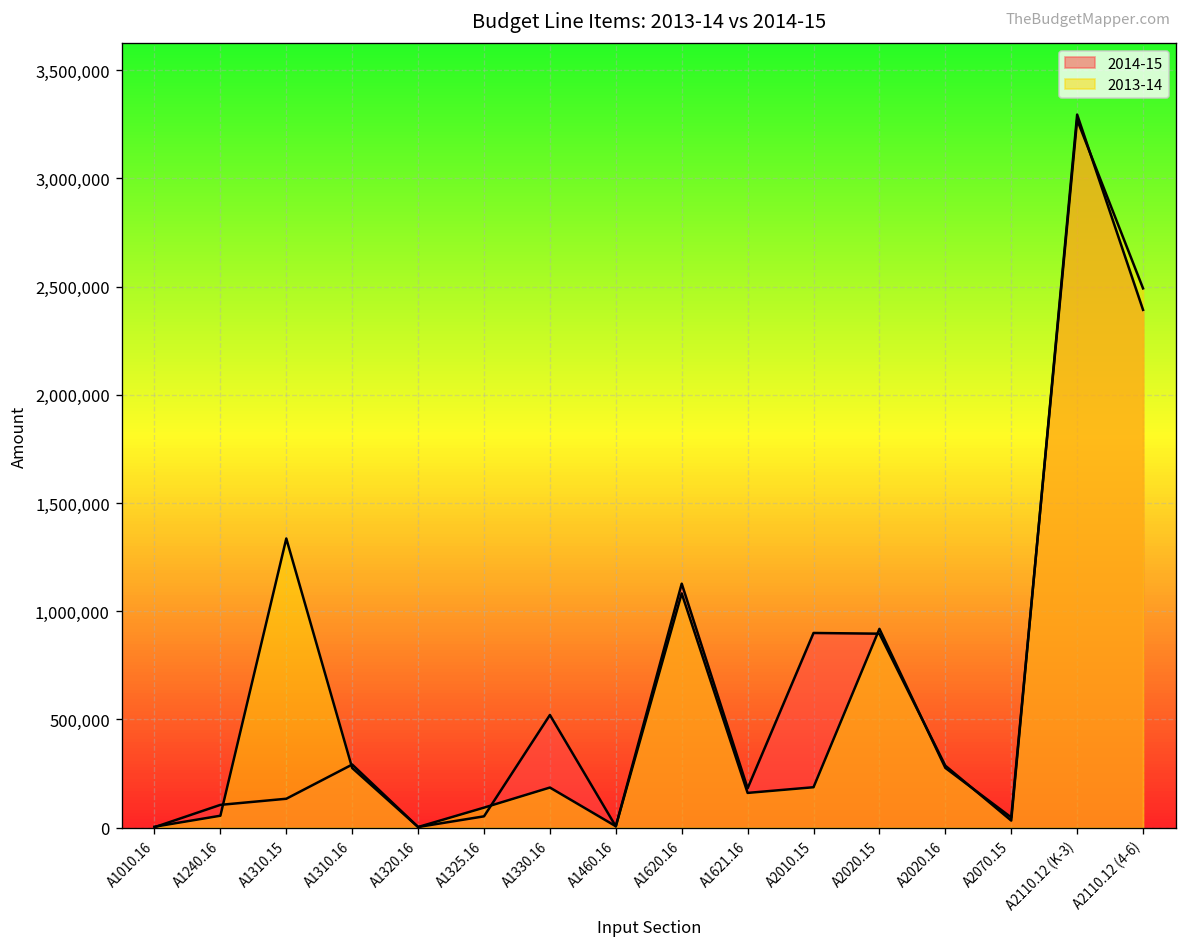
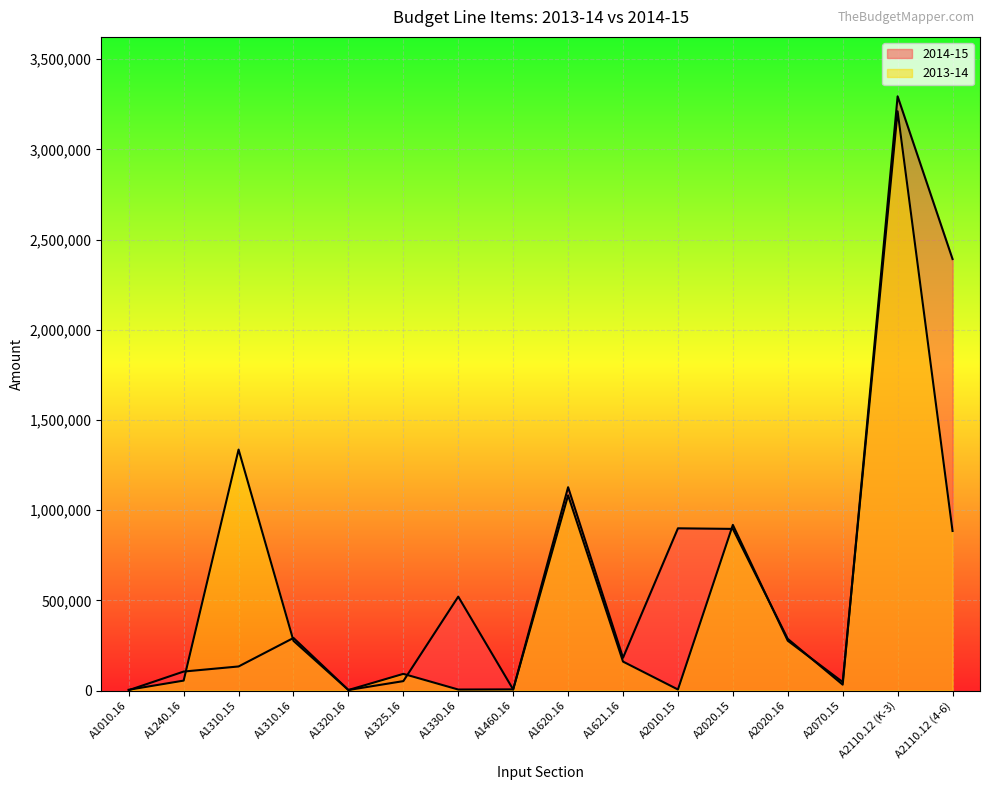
  {
    "2014-15": {
      "A1240.16": "110,000",
      "A1310.15": "130,000",
      "A1310.16": "290,000",
      "A1325.16": "50,000",
      "A1330.16": "520,000",
      "A1620.16": "1,130,000",
      "A1621.16": "180,000",
      "A2010.15": "900,000",
      "A2020.15": "900,000",
      "A2070.15": "30,000",
      "A2110.12 (K-3)": "3,290,000",
      "A2110.12 (4-6)": "2,390,000"
    },
    "2013-14": {
      "A1240.16": "60,000",
      "A1310.15": "1,340,000",
      "A1310.16": "280,000",
      "A1325.16": "90,000",
-     "A1330.16": "190,000",
+     "A1330.16": "10,000",
      "A1620.16": "1,080,000",
      "A1621.16": "160,000",
-     "A2010.15": "190,000",
+     "A2010.15": "10,000",
      "A2020.15": "920,000",
      "A2070.15": "50,000",
-     "A2110.12 (K-3)": "3,270,000",
-     "A2110.12 (4-6)": "2,490,000"
+     "A2110.12 (K-3)": "3,210,000",
+     "A2110.12 (4-6)": "880,000"
    }
  }
